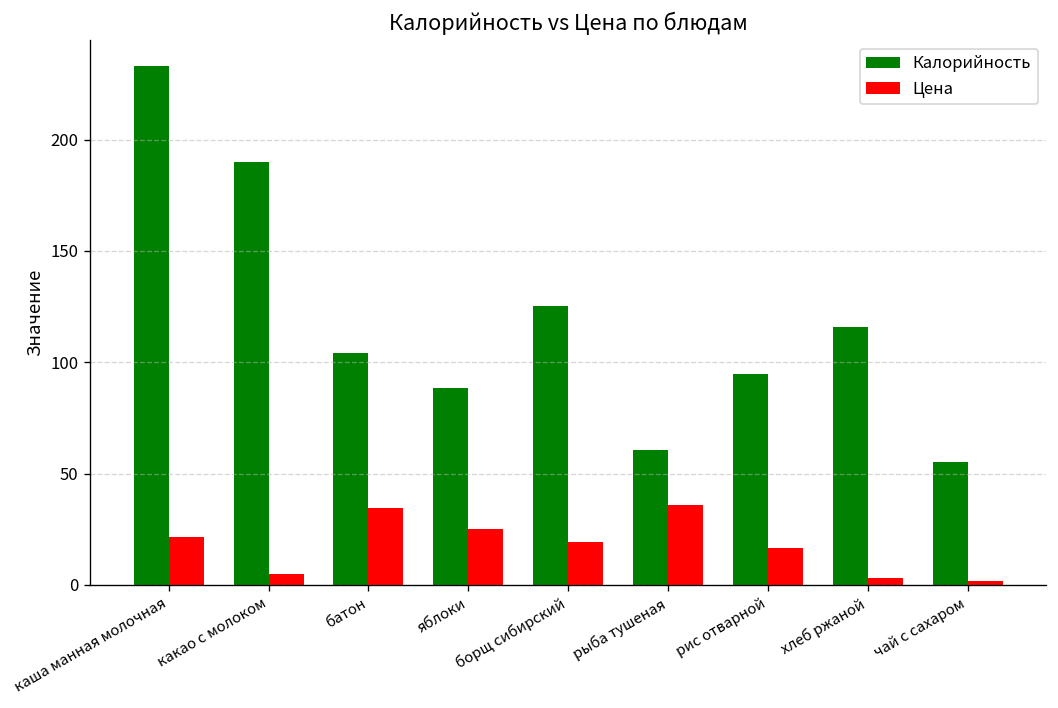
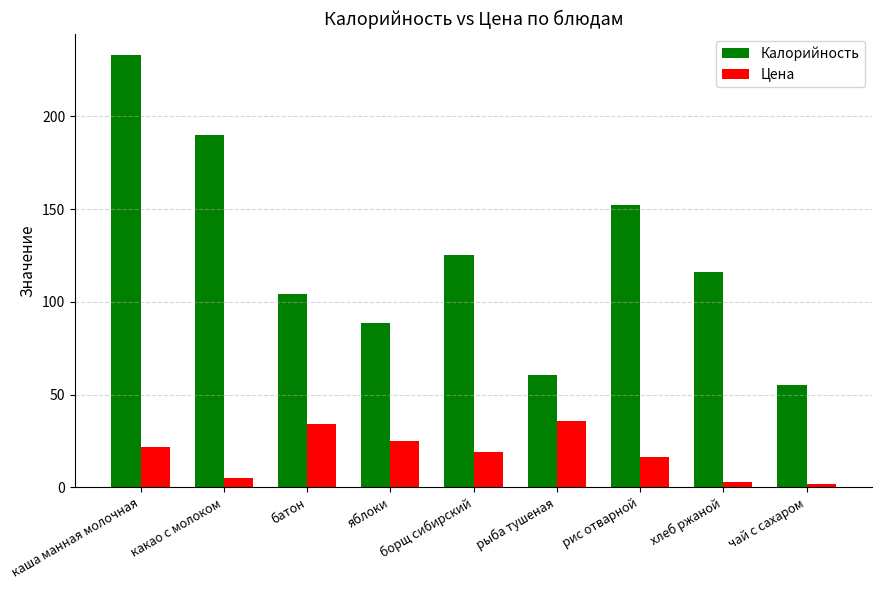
  {
    "Калорийность": {
      "каша манная молочная": 233,
      "какао с молоком": 190,
      "батон": 104,
      "яблоки": 88,
      "борщ сибирский": 125,
      "рыба тушеная": 60,
-     "рис отварной": 95,
+     "рис отварной": 152,
      "хлеб ржаной": 116,
      "чай с сахаром": 55
    },
    "Цена": {
      "каша манная молочная": 22,
      "какао с молоком": 5,
      "батон": 34,
      "яблоки": 25,
      "борщ сибирский": 19,
      "рыба тушеная": 36,
      "рис отварной": 17,
      "хлеб ржаной": 3,
      "чай с сахаром": 2
    }
  }
